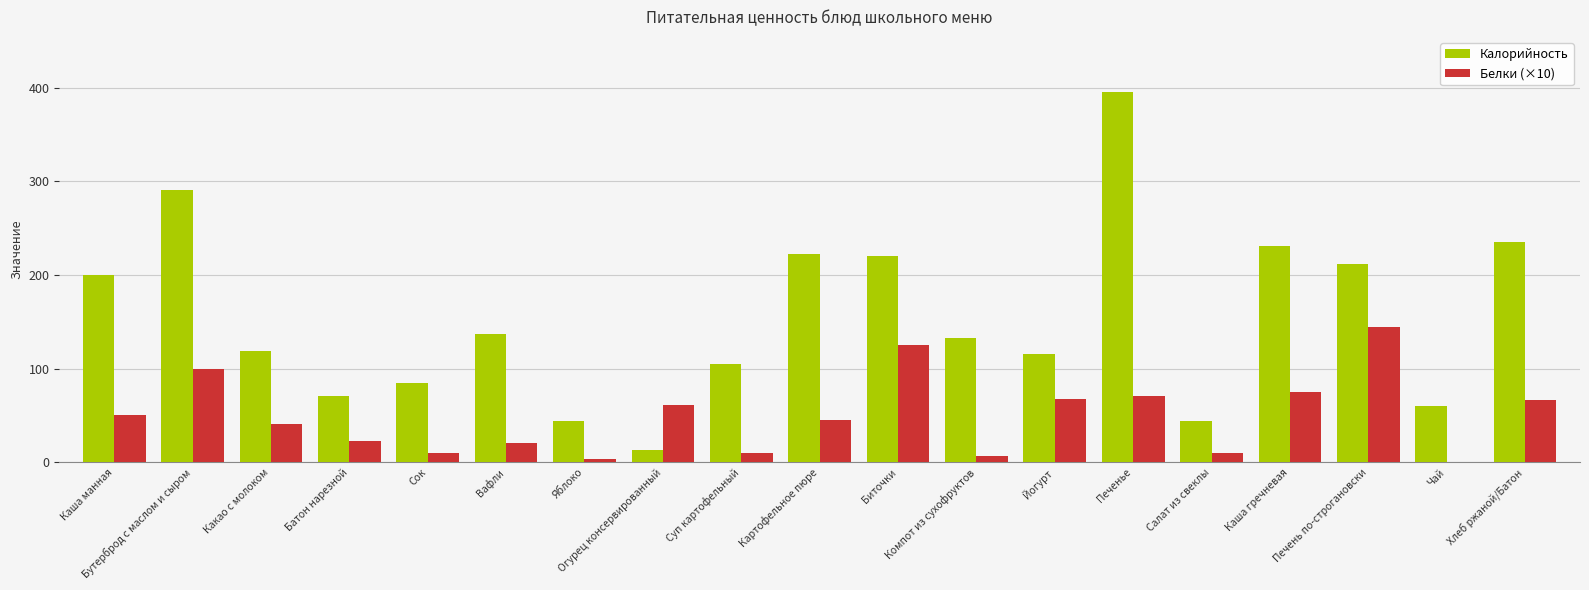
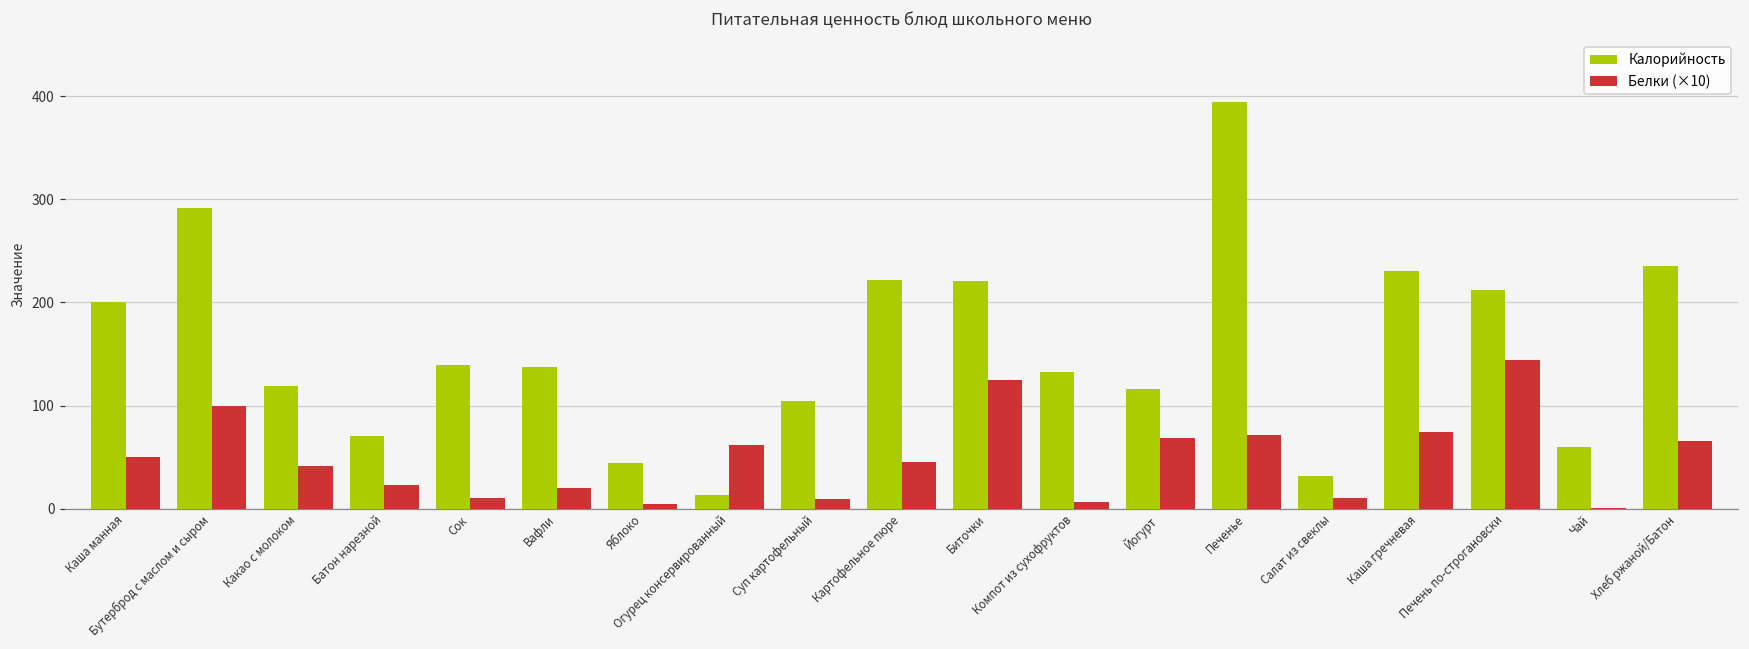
  {
    "Калорийность": {
      "Каша манная": 200,
      "Бутерброд с маслом и сыром": 290,
      "Какао с молоком": 120,
      "Батон нарезной": 70,
-     "Сок": 80,
+     "Сок": 140,
      "Вафли": 140,
      "Яблоко": 40,
      "Огурец консервированный": 10,
      "Суп картофельный": 100,
      "Картофельное пюре": 220,
      "Биточки": 220,
      "Компот из сухофруктов": 130,
      "Йогурт": 120,
      "Печенье": 400,
-     "Салат из свеклы": 40,
+     "Салат из свеклы": 30,
      "Каша гречневая": 230,
      "Печень по-строгановски": 210,
      "Чай": 60,
      "Хлеб ржаной/Батон": 240
    },
    "Белки (×10)": {
      "Каша манная": 50,
      "Бутерброд с маслом и сыром": 100,
      "Какао с молоком": 40,
      "Батон нарезной": 20,
      "Сок": 10,
      "Вафли": 20,
      "Яблоко": 0,
      "Огурец консервированный": 60,
      "Суп картофельный": 10,
      "Картофельное пюре": 50,
      "Биточки": 130,
      "Компот из сухофруктов": 10,
      "Йогурт": 70,
      "Печенье": 70,
      "Салат из свеклы": 10,
      "Каша гречневая": 70,
      "Печень по-строгановски": 140,
      "Хлеб ржаной/Батон": 70
    }
  }
